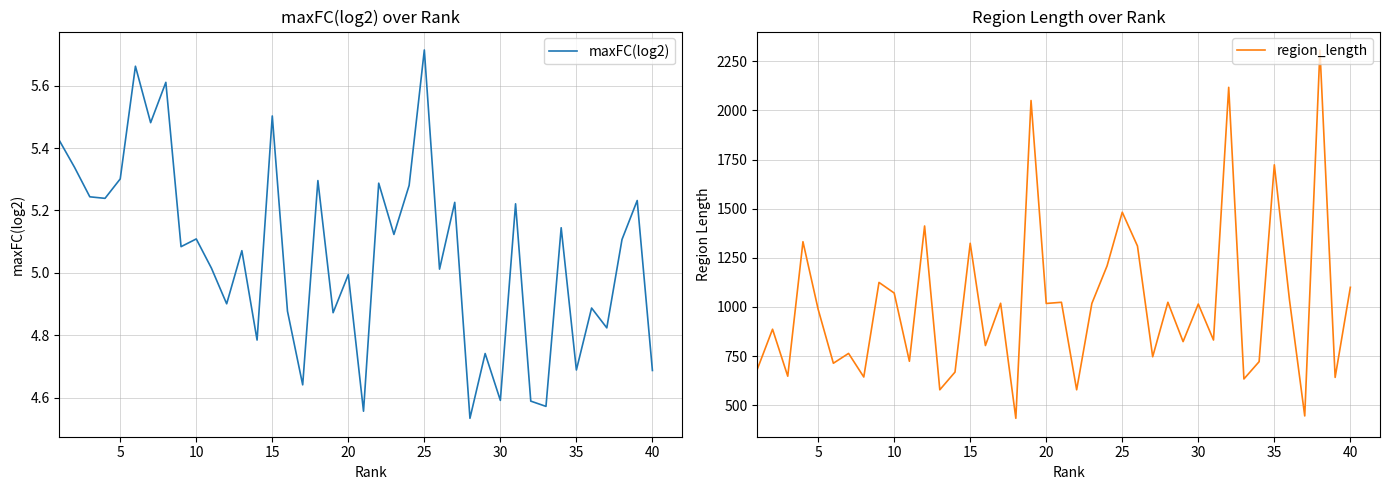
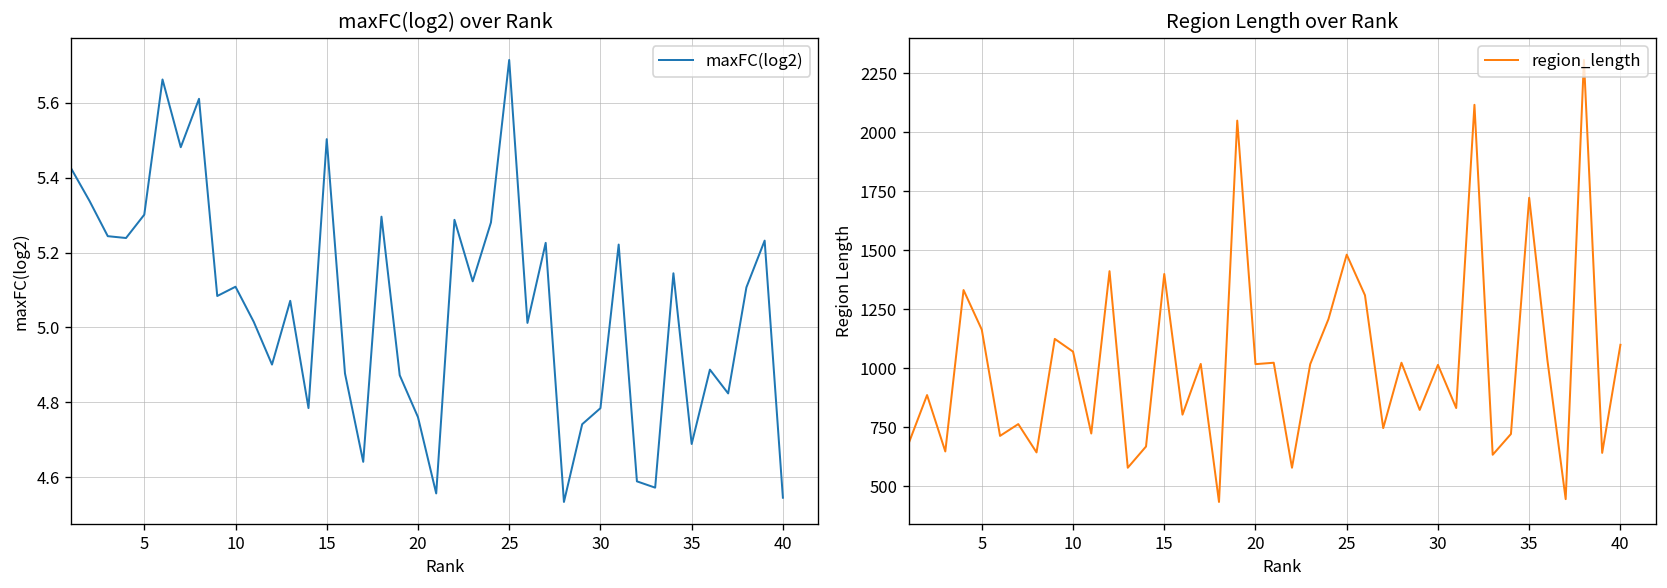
  {
    "maxFC(log2) over Rank": {
      "5": 5.30,
      "10": 5.11,
      "15": 5.50,
-     "20": 4.99,
+     "20": 4.76,
      "25": 5.71,
-     "30": 4.59,
+     "30": 4.78,
      "35": 4.69,
-     "40": 4.69
+     "40": 4.55
    },
    "Region Length over Rank": {
-     "5": 990,
+     "5": 1160,
      "10": 1070,
-     "15": 1320,
+     "15": 1400,
      "20": 1020,
      "25": 1480,
      "30": 1020,
      "35": 1720,
      "40": 1100
    }
  }
